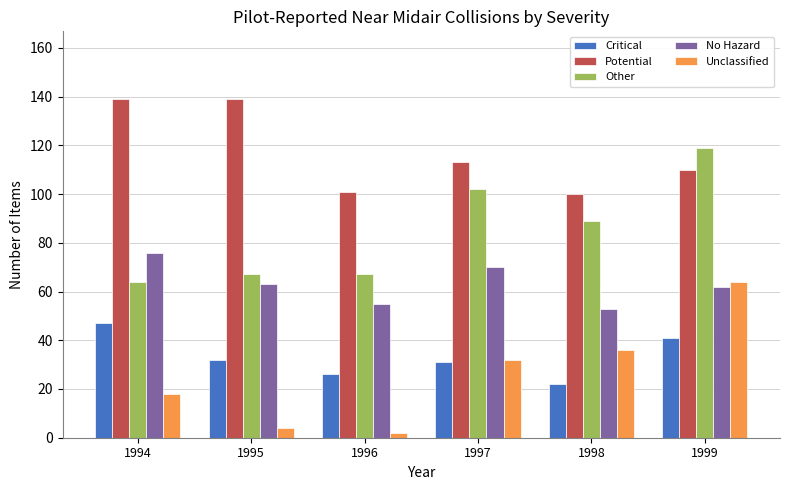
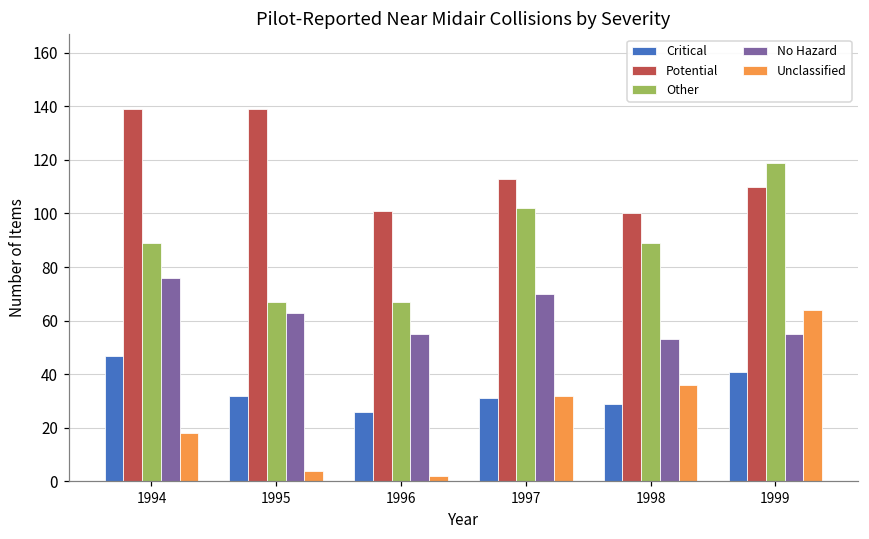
  {
    "Critical": {
      "1994": 47,
      "1995": 32,
      "1996": 26,
      "1997": 31,
-     "1998": 22,
+     "1998": 29,
      "1999": 41
    },
    "Potential": {
      "1994": 139,
      "1995": 139,
      "1996": 101,
      "1997": 113,
      "1998": 100,
      "1999": 110
    },
    "Other": {
-     "1994": 64,
+     "1994": 89,
      "1995": 67,
      "1996": 67,
      "1997": 102,
      "1998": 89,
      "1999": 119
    },
    "No Hazard": {
      "1994": 76,
      "1995": 63,
      "1996": 55,
      "1997": 70,
      "1998": 53,
-     "1999": 62
+     "1999": 55
    },
    "Unclassified": {
      "1994": 18,
      "1995": 4,
      "1996": 2,
      "1997": 32,
      "1998": 36,
      "1999": 64
    }
  }
